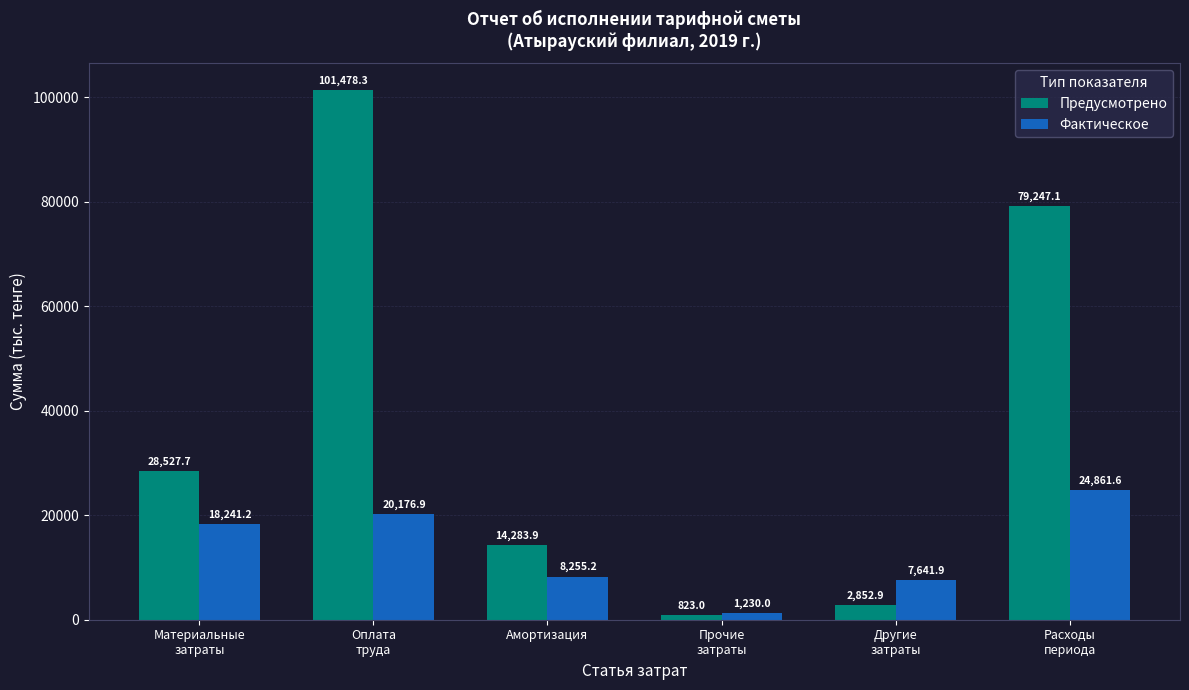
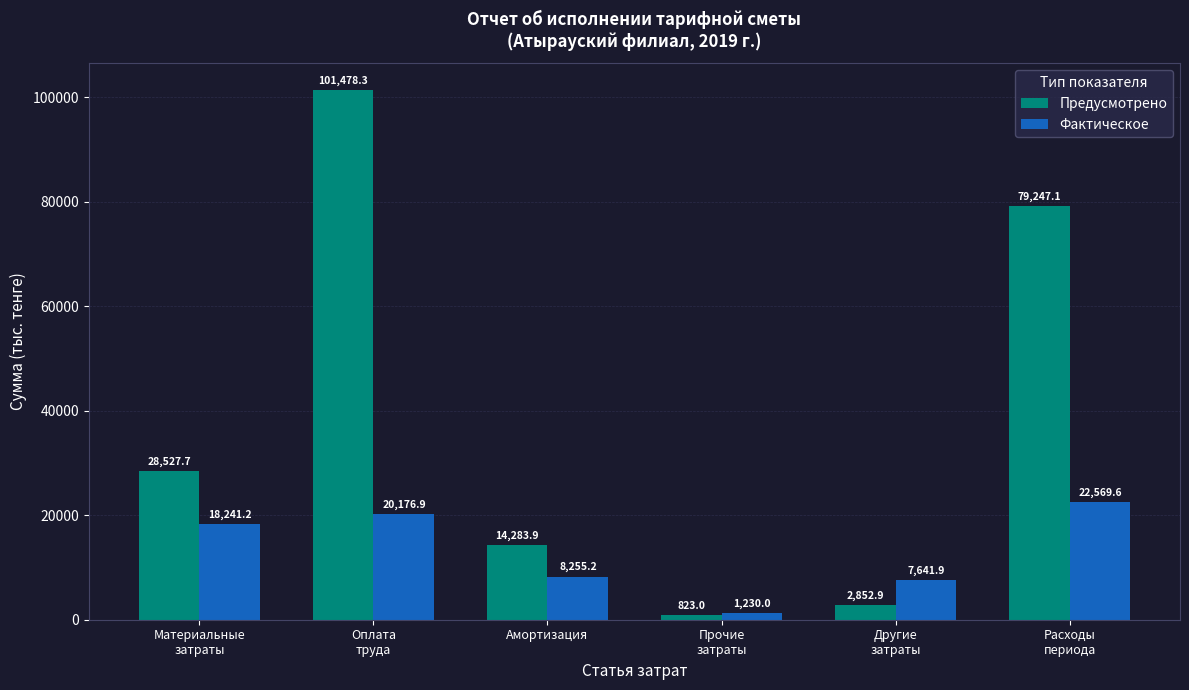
  {
    "Предусмотрено": {
      "Материальные затраты": "28,527.7",
      "Оплата труда": "101,478.3",
      "Амортизация": "14,283.9",
      "Прочие затраты": "823.0",
      "Другие затраты": "2,852.9",
      "Расходы периода": "79,247.1"
    },
    "Фактическое": {
      "Материальные затраты": "18,241.2",
      "Оплата труда": "20,176.9",
      "Амортизация": "8,255.2",
      "Прочие затраты": "1,230.0",
      "Другие затраты": "7,641.9",
-     "Расходы периода": "24,861.6"
+     "Расходы периода": "22,569.6"
    }
  }
